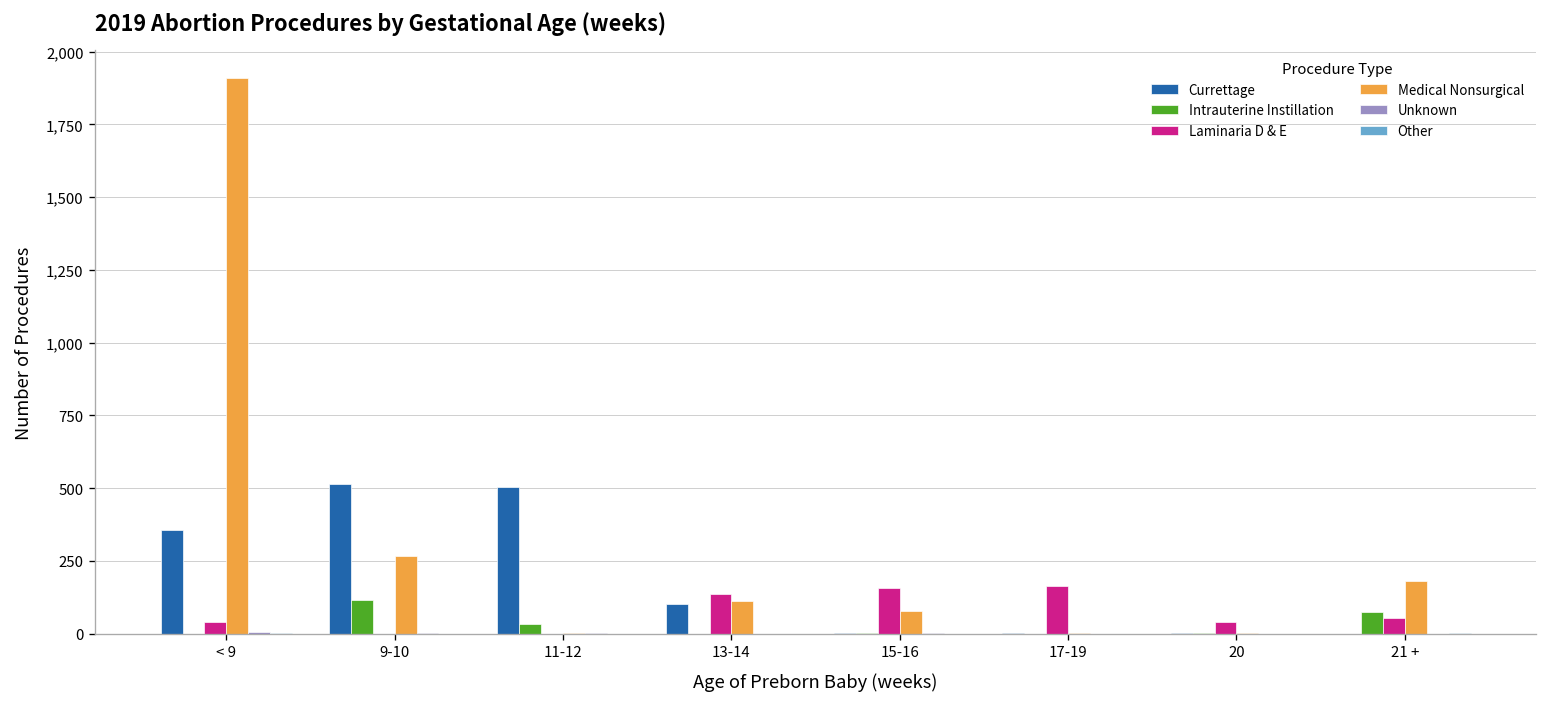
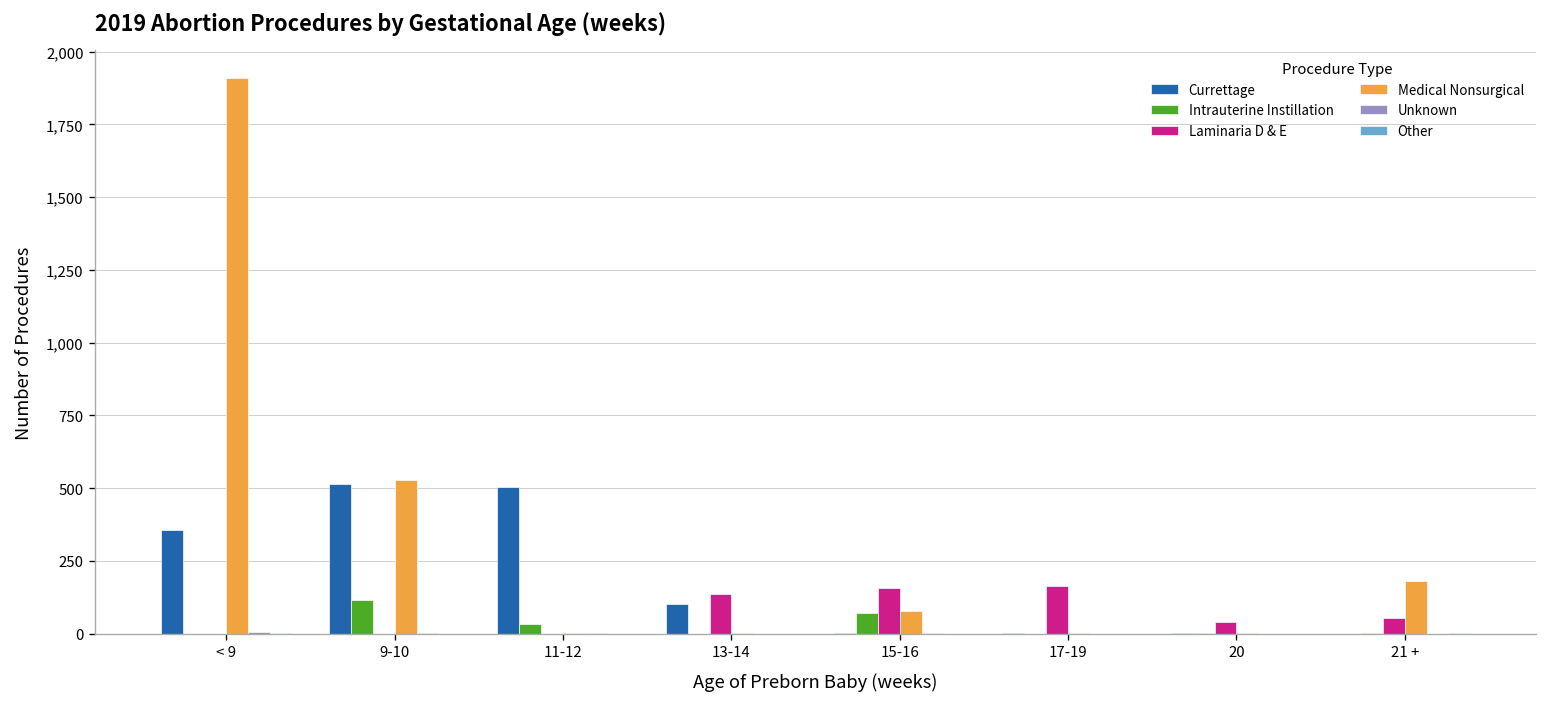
  {
    "Currettage": {
      "< 9": "360",
      "9-10": "520",
      "11-12": "500",
      "13-14": "100",
      "21 +": "0"
    },
    "Intrauterine Instillation": {
      "< 9": "0",
      "9-10": "120",
      "11-12": "30",
      "13-14": "0",
-     "15-16": "0",
+     "15-16": "70",
      "17-19": "0",
-     "21 +": "70"
+     "21 +": "0"
    },
    "Laminaria D & E": {
-     "< 9": "40",
+     "< 9": "0",
      "9-10": "0",
      "11-12": "0",
      "13-14": "140",
      "15-16": "160",
      "17-19": "170",
      "20": "40",
      "21 +": "50"
    },
    "Medical Nonsurgical": {
      "< 9": "1,910",
-     "9-10": "270",
-     "13-14": "110",
+     "9-10": "530",
+     "13-14": "0",
      "15-16": "80",
      "21 +": "180"
    }
  }
